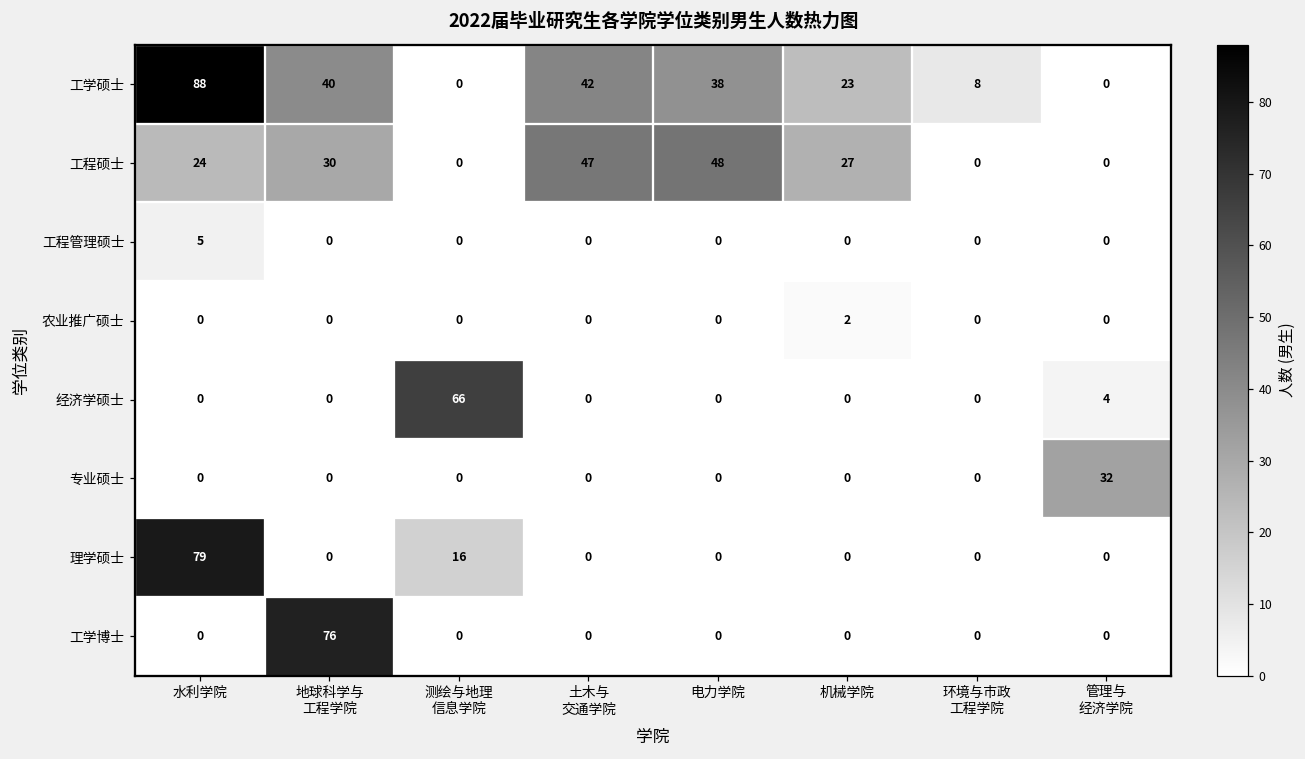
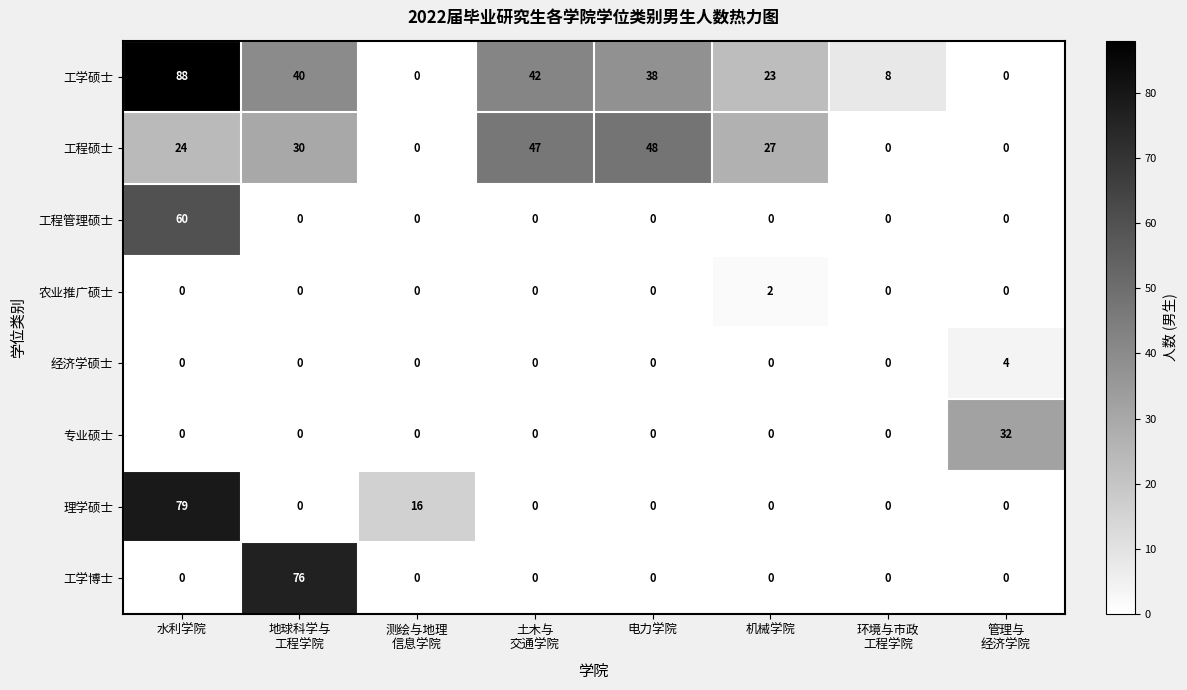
  {
    "工学硕士": {
      "水利学院": 88,
      "地球科学与 工程学院": 40,
      "测绘与地理 信息学院": 0,
      "土木与 交通学院": 42,
      "电力学院": 38,
      "机械学院": 23,
      "环境与市政 工程学院": 8,
      "管理与 经济学院": 0
    },
    "工程硕士": {
      "水利学院": 24,
      "地球科学与 工程学院": 30,
      "测绘与地理 信息学院": 0,
      "土木与 交通学院": 47,
      "电力学院": 48,
      "机械学院": 27,
      "环境与市政 工程学院": 0,
      "管理与 经济学院": 0
    },
    "工程管理硕士": {
-     "水利学院": 5,
+     "水利学院": 60,
      "地球科学与 工程学院": 0,
      "测绘与地理 信息学院": 0,
      "土木与 交通学院": 0,
      "电力学院": 0,
      "机械学院": 0,
      "环境与市政 工程学院": 0,
      "管理与 经济学院": 0
    },
    "农业推广硕士": {
      "水利学院": 0,
      "地球科学与 工程学院": 0,
      "测绘与地理 信息学院": 0,
      "土木与 交通学院": 0,
      "电力学院": 0,
      "机械学院": 2,
      "环境与市政 工程学院": 0,
      "管理与 经济学院": 0
    },
    "经济学硕士": {
      "水利学院": 0,
      "地球科学与 工程学院": 0,
-     "测绘与地理 信息学院": 66,
+     "测绘与地理 信息学院": 0,
      "土木与 交通学院": 0,
      "电力学院": 0,
      "机械学院": 0,
      "环境与市政 工程学院": 0,
      "管理与 经济学院": 4
    },
    "专业硕士": {
      "水利学院": 0,
      "地球科学与 工程学院": 0,
      "测绘与地理 信息学院": 0,
      "土木与 交通学院": 0,
      "电力学院": 0,
      "机械学院": 0,
      "环境与市政 工程学院": 0,
      "管理与 经济学院": 32
    },
    "理学硕士": {
      "水利学院": 79,
      "地球科学与 工程学院": 0,
      "测绘与地理 信息学院": 16,
      "土木与 交通学院": 0,
      "电力学院": 0,
      "机械学院": 0,
      "环境与市政 工程学院": 0,
      "管理与 经济学院": 0
    },
    "工学博士": {
      "水利学院": 0,
      "地球科学与 工程学院": 76,
      "测绘与地理 信息学院": 0,
      "土木与 交通学院": 0,
      "电力学院": 0,
      "机械学院": 0,
      "环境与市政 工程学院": 0,
      "管理与 经济学院": 0
    }
  }
